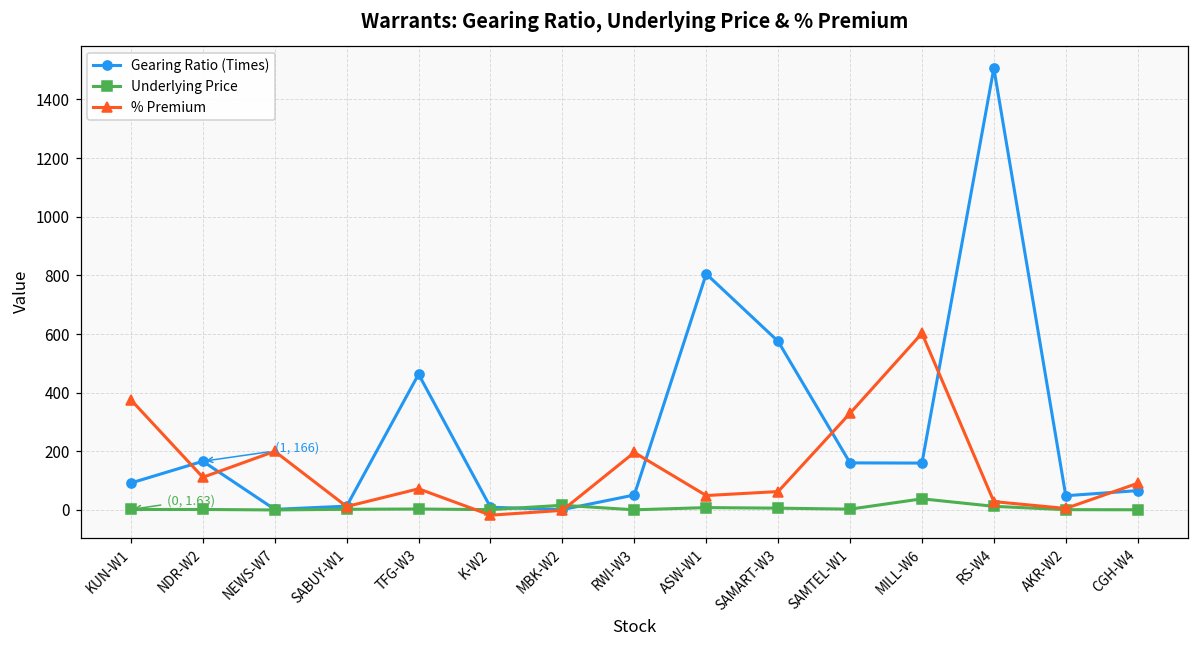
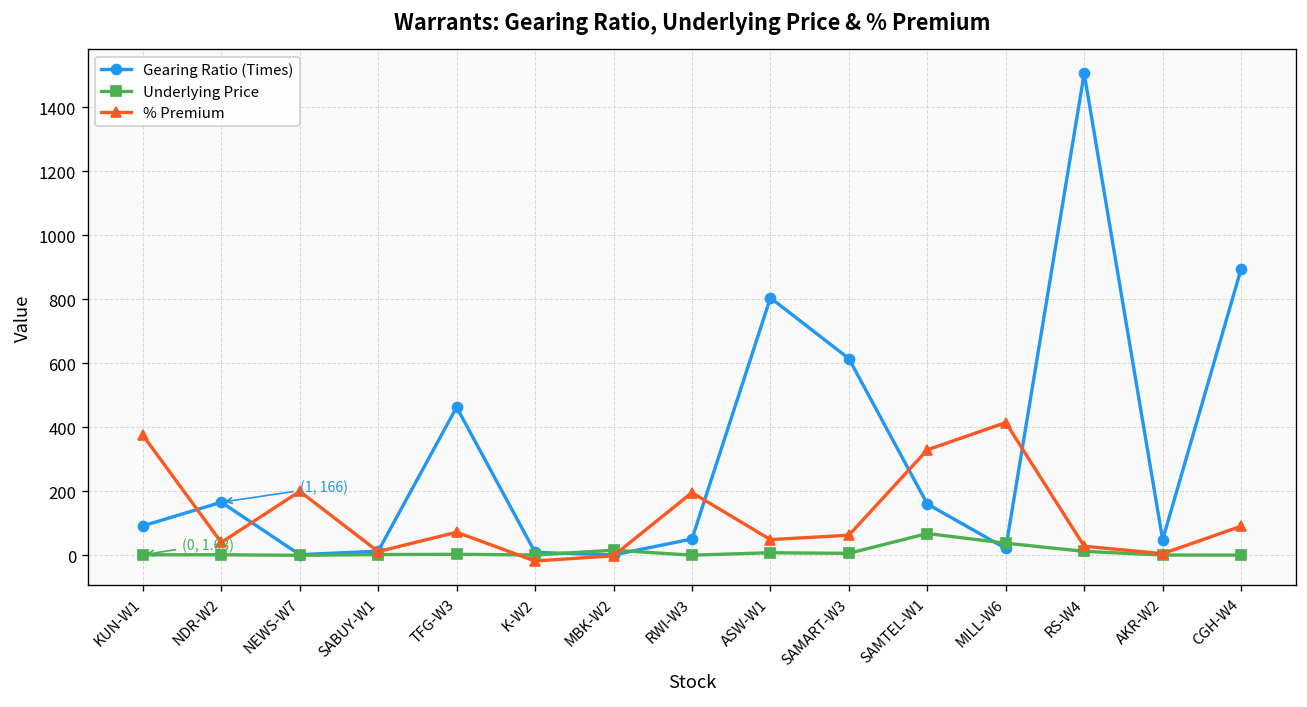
  {
    "Gearing Ratio (Times)": {
      "KUN-W1": 90,
      "NDR-W2": 170,
      "TFG-W3": 460,
      "RWI-W3": 50,
      "ASW-W1": 810,
-     "SAMART-W3": 580,
+     "SAMART-W3": 620,
      "SAMTEL-W1": 160,
-     "MILL-W6": 160,
+     "MILL-W6": 20,
      "RS-W4": 1510,
      "AKR-W2": 50,
-     "CGH-W4": 70
+     "CGH-W4": 900
    },
    "Underlying Price": {
      "KUN-W1": 0,
      "TFG-W3": 0,
      "MBK-W2": 20,
      "RWI-W3": 0,
      "ASW-W1": 10,
      "SAMART-W3": 10,
-     "SAMTEL-W1": 0,
+     "SAMTEL-W1": 70,
      "MILL-W6": 40,
      "RS-W4": 10,
      "CGH-W4": 0
    },
    "% Premium": {
      "KUN-W1": 380,
-     "NDR-W2": 110,
+     "NDR-W2": 40,
      "TFG-W3": 70,
      "K-W2": -20,
      "RWI-W3": 200,
      "ASW-W1": 50,
      "SAMART-W3": 60,
      "SAMTEL-W1": 330,
-     "MILL-W6": 600,
+     "MILL-W6": 410,
      "RS-W4": 30,
      "CGH-W4": 90
    }
  }
